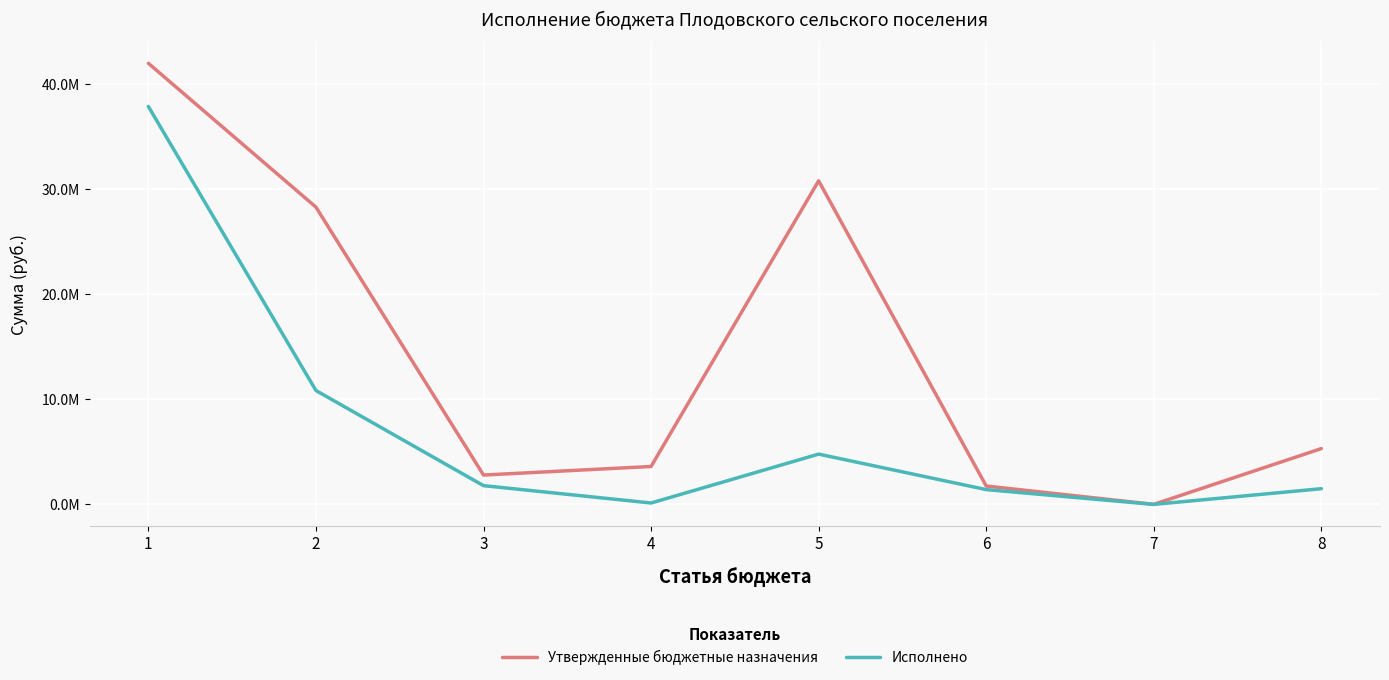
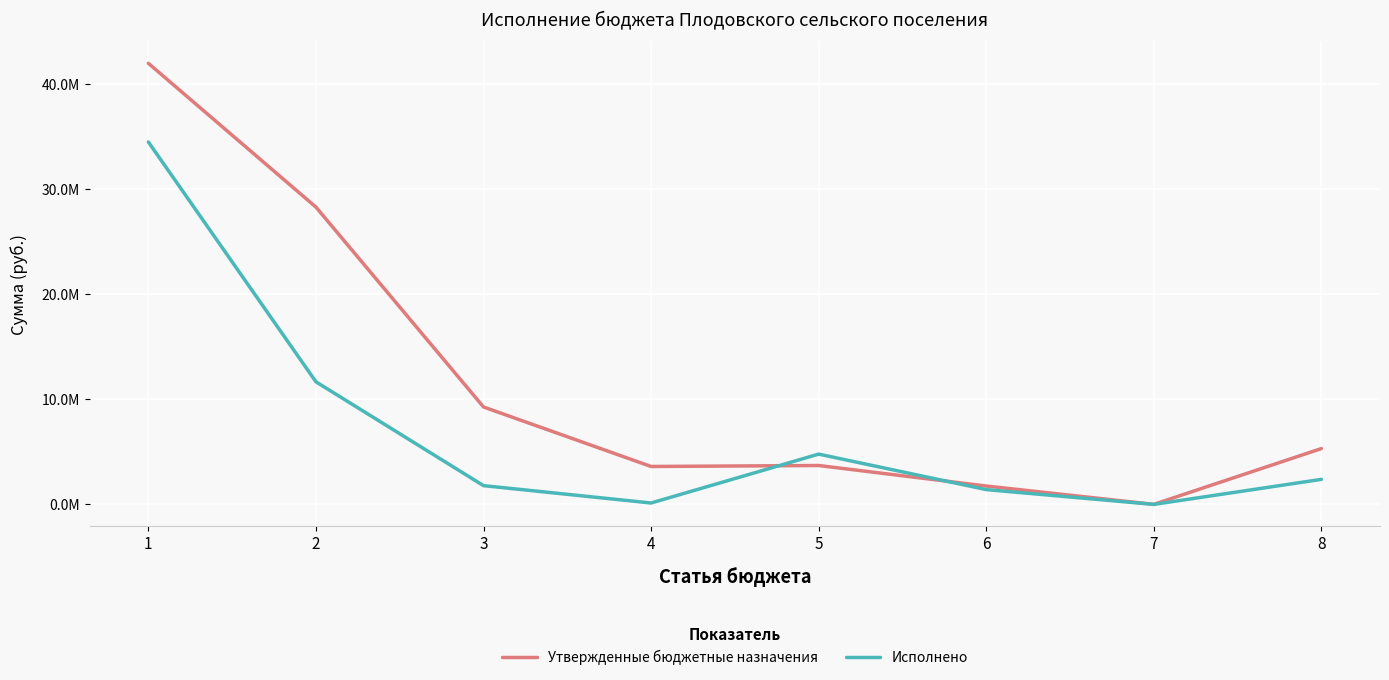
  {
    "Утвержденные бюджетные назначения": {
      "1": 42000000,
      "2": 28300000,
-     "3": 2800000,
+     "3": 9300000,
      "4": 3600000,
-     "5": 30800000,
+     "5": 3700000,
      "6": 1800000,
      "8": 5300000
    },
    "Исполнено": {
-     "1": 37900000,
-     "2": 10800000,
+     "1": 34500000,
+     "2": 11700000,
      "3": 1800000,
      "4": 100000,
      "5": 4800000,
      "6": 1400000,
-     "8": 1500000
+     "8": 2400000
    }
  }
